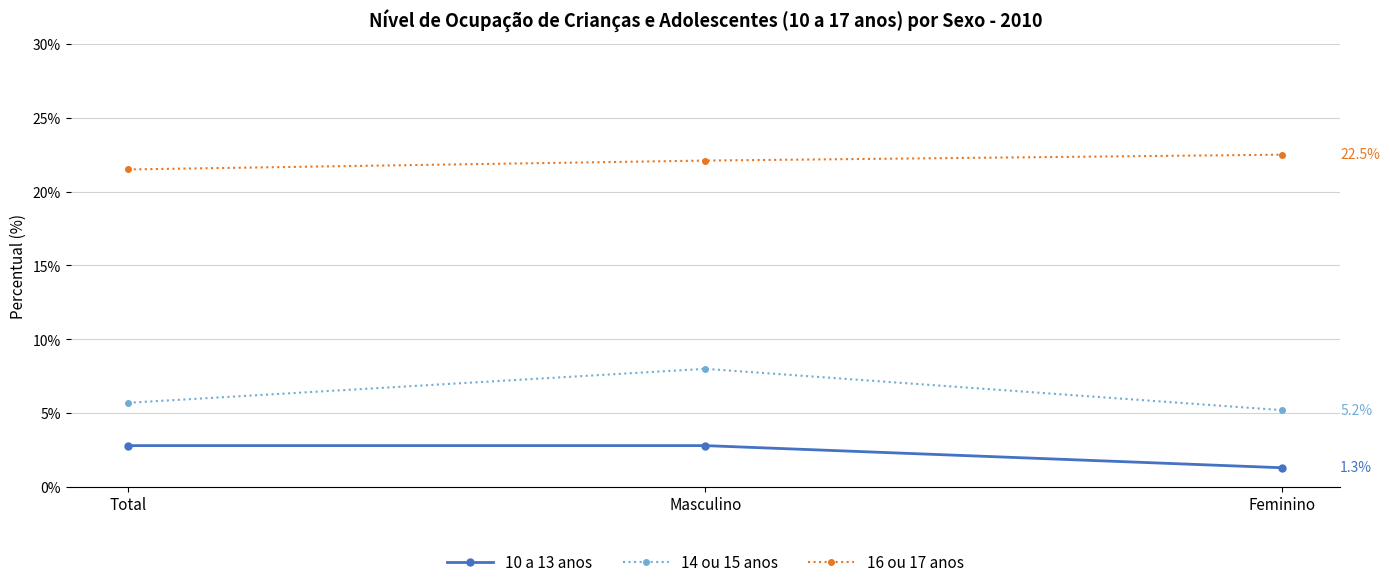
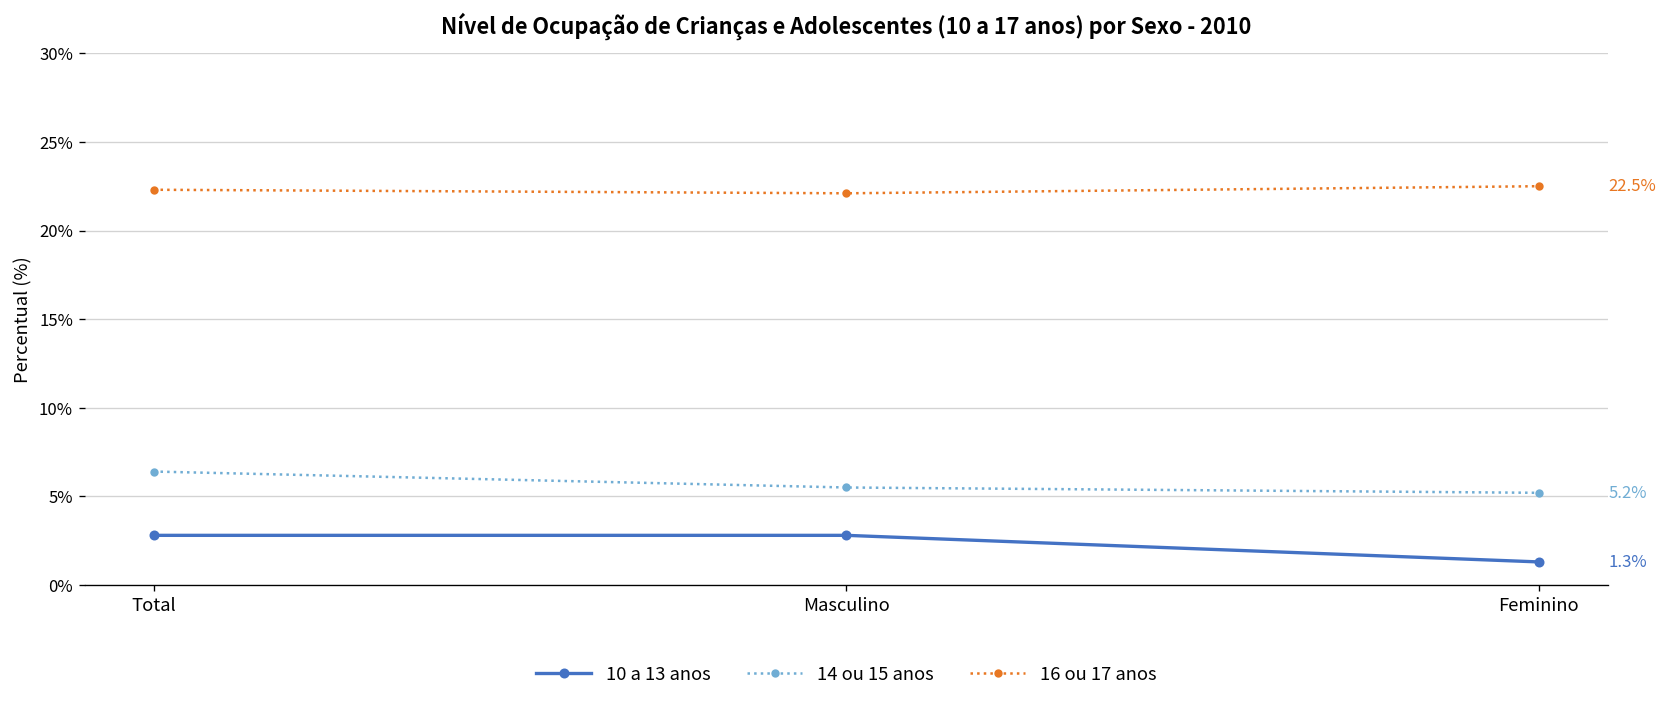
  {
    "10 a 13 anos": {
      "Total": "2.8%",
      "Masculino": "2.8%",
      "Feminino": "1.3%"
    },
    "14 ou 15 anos": {
-     "Total": "5.7%",
-     "Masculino": "8.0%",
+     "Total": "6.4%",
+     "Masculino": "5.5%",
      "Feminino": "5.2%"
    },
    "16 ou 17 anos": {
-     "Total": "21.5%",
+     "Total": "22.3%",
      "Masculino": "22.1%",
      "Feminino": "22.5%"
    }
  }
